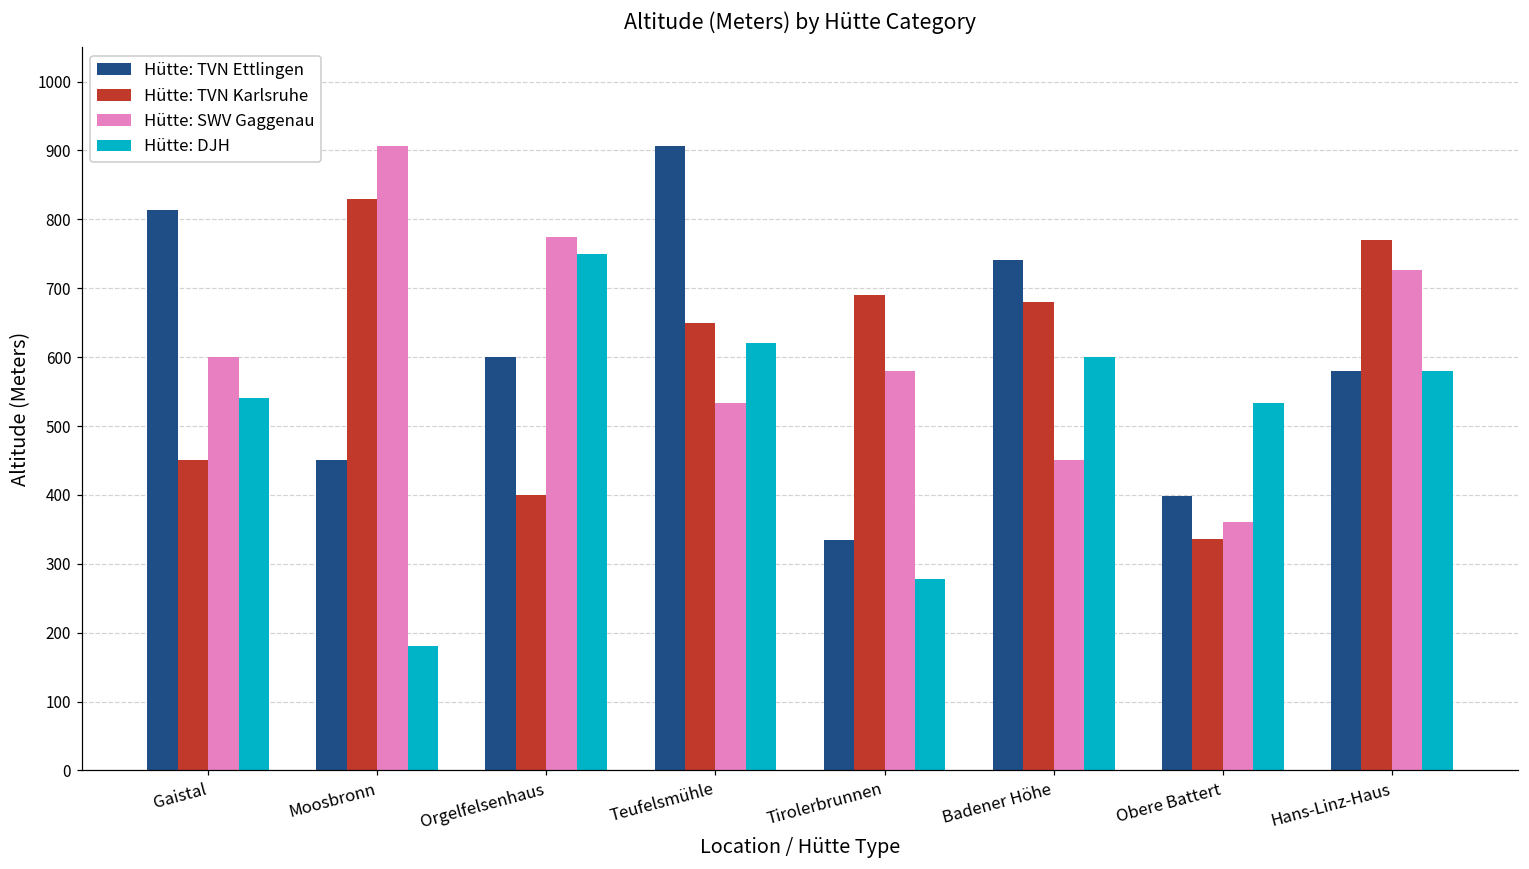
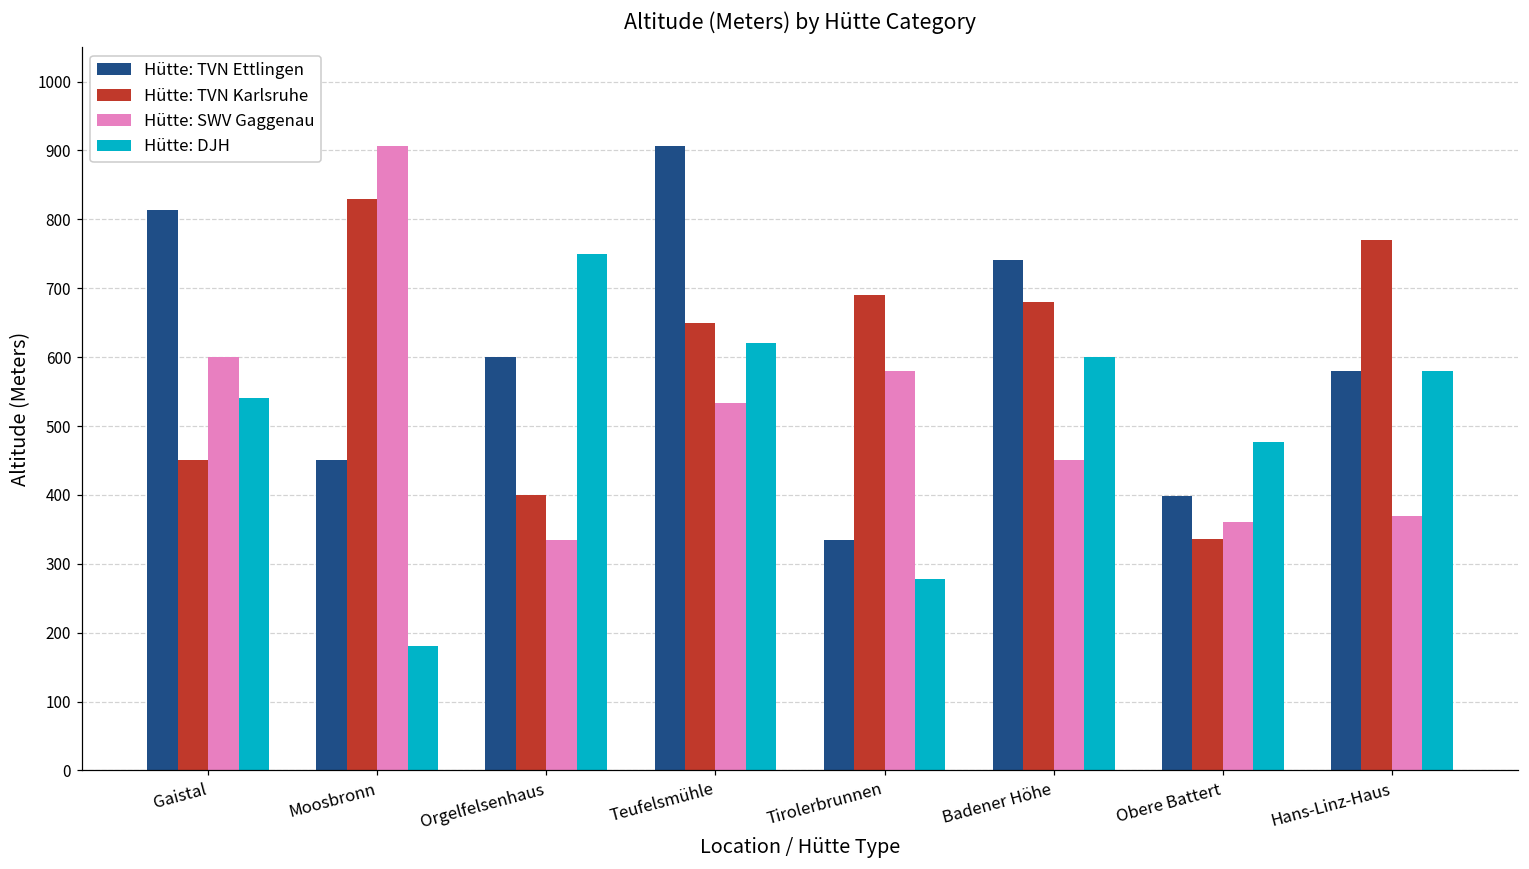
  {
    "Hütte: TVN Ettlingen": {
      "Gaistal": 810,
      "Moosbronn": 450,
      "Orgelfelsenhaus": 600,
      "Teufelsmühle": 910,
      "Tirolerbrunnen": 340,
      "Badener Höhe": 740,
      "Obere Battert": 400,
      "Hans-Linz-Haus": 580
    },
    "Hütte: TVN Karlsruhe": {
      "Gaistal": 450,
      "Moosbronn": 830,
      "Orgelfelsenhaus": 400,
      "Teufelsmühle": 650,
      "Tirolerbrunnen": 690,
      "Badener Höhe": 680,
      "Obere Battert": 340,
      "Hans-Linz-Haus": 770
    },
    "Hütte: SWV Gaggenau": {
      "Gaistal": 600,
      "Moosbronn": 910,
-     "Orgelfelsenhaus": 780,
+     "Orgelfelsenhaus": 340,
      "Teufelsmühle": 530,
      "Tirolerbrunnen": 580,
      "Badener Höhe": 450,
      "Obere Battert": 360,
-     "Hans-Linz-Haus": 730
+     "Hans-Linz-Haus": 370
    },
    "Hütte: DJH": {
      "Gaistal": 540,
      "Moosbronn": 180,
      "Orgelfelsenhaus": 750,
      "Teufelsmühle": 620,
      "Tirolerbrunnen": 280,
      "Badener Höhe": 600,
-     "Obere Battert": 530,
+     "Obere Battert": 480,
      "Hans-Linz-Haus": 580
    }
  }
